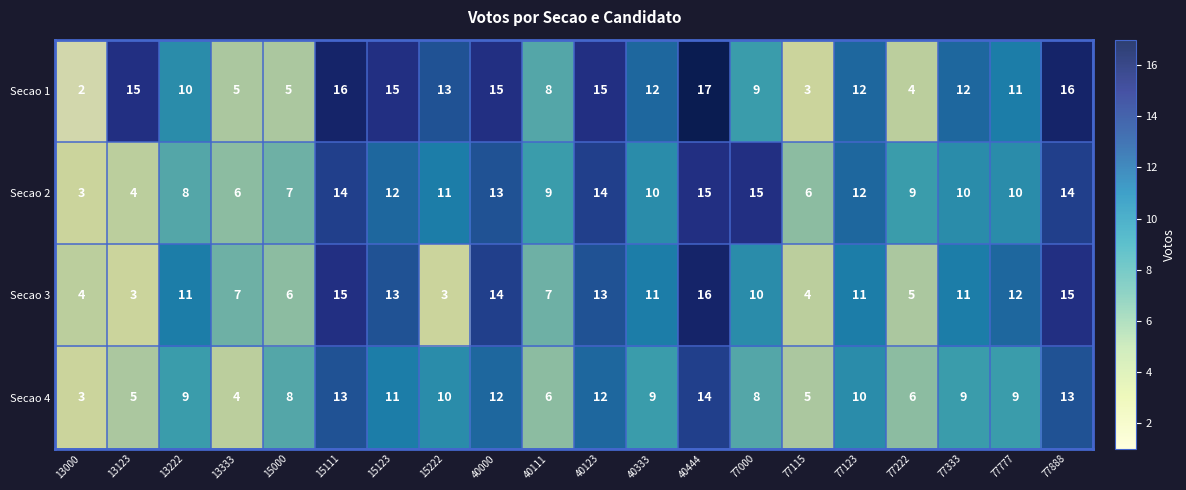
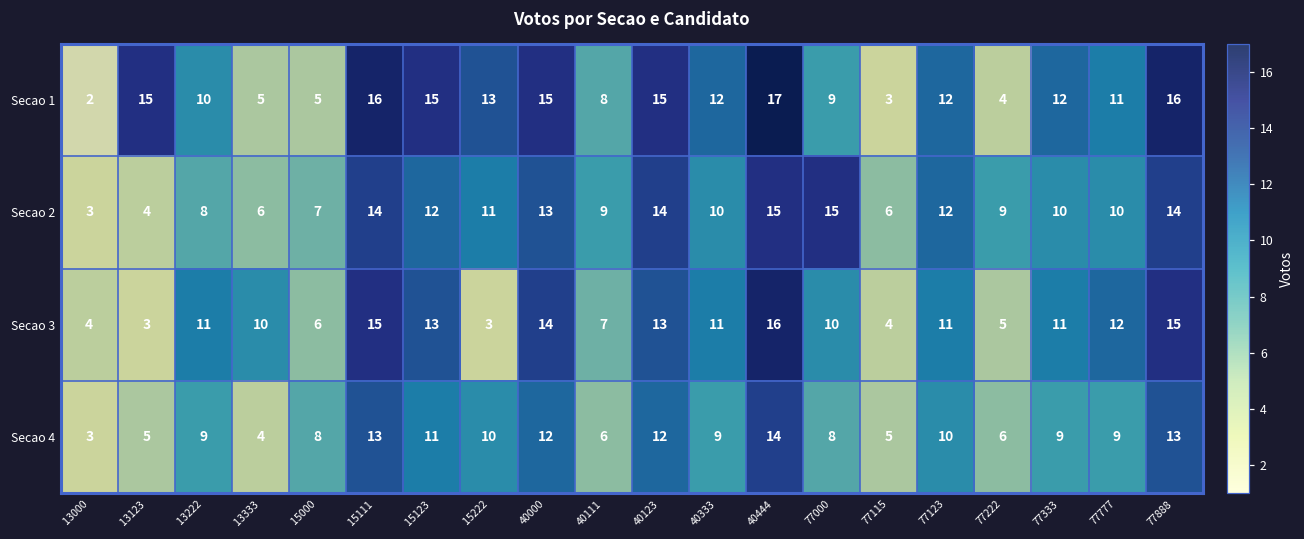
  {
    "Secao 1": {
      "13000": 2,
      "13123": 15,
      "13222": 10,
      "13333": 5,
      "15000": 5,
      "15111": 16,
      "15123": 15,
      "15222": 13,
      "40000": 15,
      "40111": 8,
      "40123": 15,
      "40333": 12,
      "40444": 17,
      "77000": 9,
      "77115": 3,
      "77123": 12,
      "77222": 4,
      "77333": 12,
      "77777": 11,
      "77888": 16
    },
    "Secao 2": {
      "13000": 3,
      "13123": 4,
      "13222": 8,
      "13333": 6,
      "15000": 7,
      "15111": 14,
      "15123": 12,
      "15222": 11,
      "40000": 13,
      "40111": 9,
      "40123": 14,
      "40333": 10,
      "40444": 15,
      "77000": 15,
      "77115": 6,
      "77123": 12,
      "77222": 9,
      "77333": 10,
      "77777": 10,
      "77888": 14
    },
    "Secao 3": {
      "13000": 4,
      "13123": 3,
      "13222": 11,
-     "13333": 7,
+     "13333": 10,
      "15000": 6,
      "15111": 15,
      "15123": 13,
      "15222": 3,
      "40000": 14,
      "40111": 7,
      "40123": 13,
      "40333": 11,
      "40444": 16,
      "77000": 10,
      "77115": 4,
      "77123": 11,
      "77222": 5,
      "77333": 11,
      "77777": 12,
      "77888": 15
    },
    "Secao 4": {
      "13000": 3,
      "13123": 5,
      "13222": 9,
      "13333": 4,
      "15000": 8,
      "15111": 13,
      "15123": 11,
      "15222": 10,
      "40000": 12,
      "40111": 6,
      "40123": 12,
      "40333": 9,
      "40444": 14,
      "77000": 8,
      "77115": 5,
      "77123": 10,
      "77222": 6,
      "77333": 9,
      "77777": 9,
      "77888": 13
    }
  }
